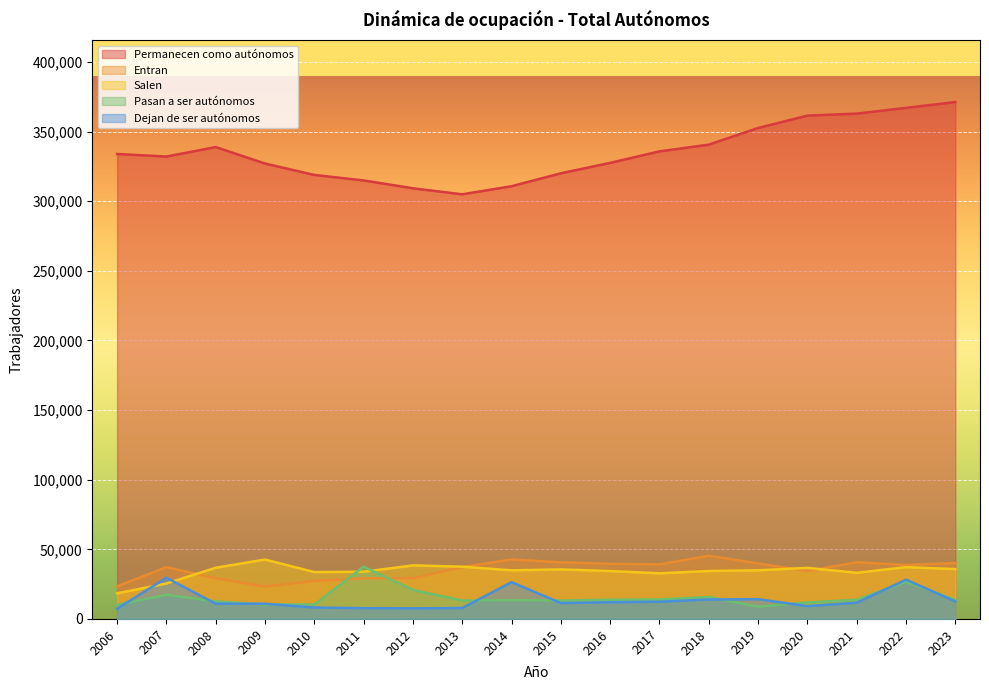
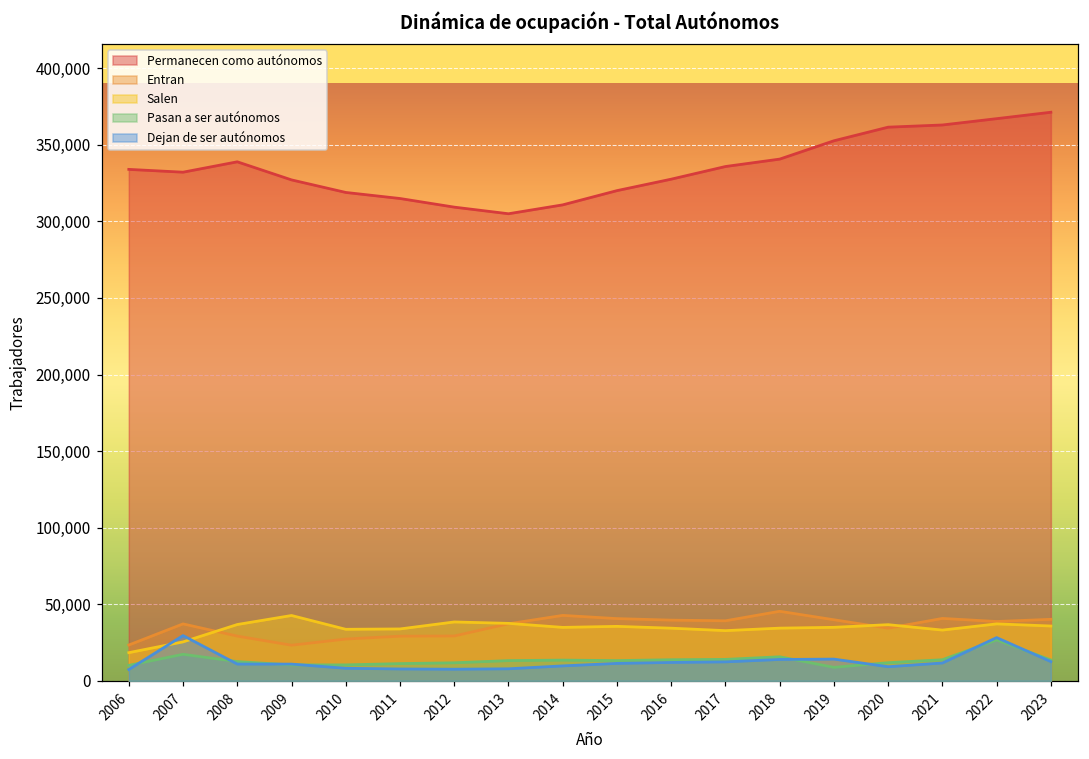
  {
    "Pasan a ser autónomos": {
      "2006": "10,000",
      "2007": "17,000",
      "2010": "10,000",
-     "2011": "38,000",
-     "2012": "21,000",
+     "2011": "11,000",
+     "2012": "12,000",
      "2013": "13,000",
      "2014": "14,000",
      "2015": "13,000",
      "2019": "9,000",
      "2020": "12,000",
      "2021": "14,000"
    },
    "Dejan de ser autónomos": {
      "2006": "7,000",
      "2007": "30,000",
      "2010": "8,000",
      "2011": "8,000",
      "2012": "8,000",
      "2013": "8,000",
-     "2014": "26,000",
+     "2014": "10,000",
      "2015": "11,000",
      "2019": "14,000",
      "2020": "9,000",
      "2021": "12,000"
    }
  }
